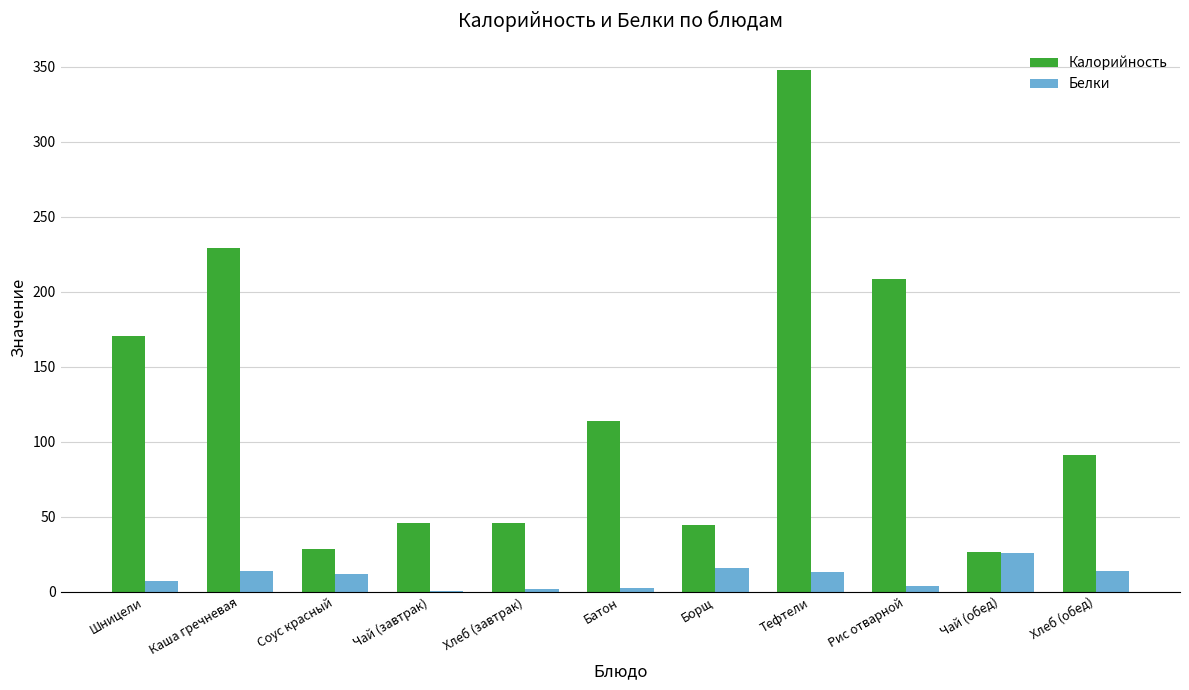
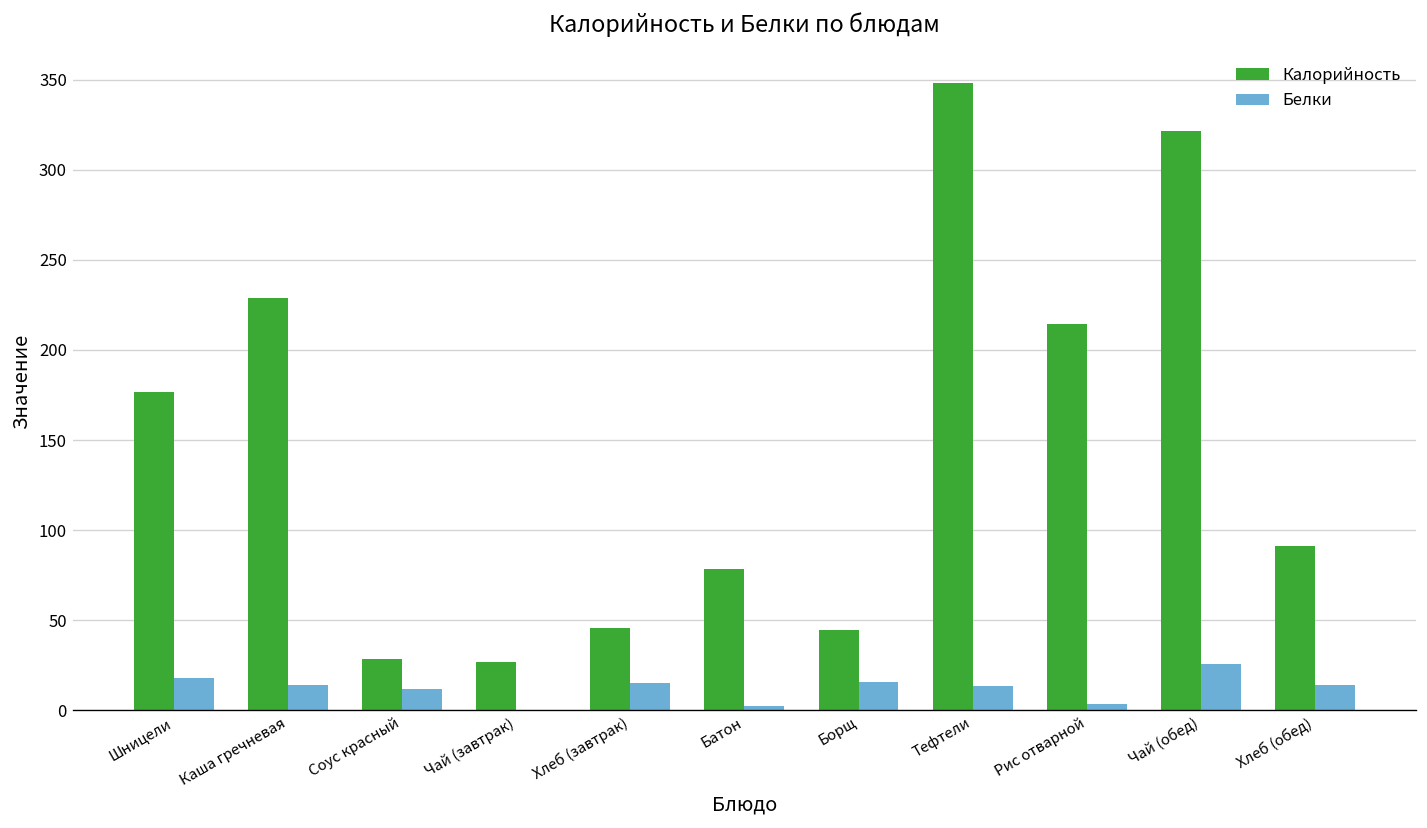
  {
    "Калорийность": {
-     "Шницели": 171,
+     "Шницели": 177,
      "Каша гречневая": 229,
      "Соус красный": 28,
-     "Чай (завтрак)": 46,
+     "Чай (завтрак)": 27,
      "Хлеб (завтрак)": 46,
-     "Батон": 114,
+     "Батон": 79,
      "Борщ": 45,
      "Тефтели": 348,
-     "Рис отварной": 209,
-     "Чай (обед)": 27,
+     "Рис отварной": 214,
+     "Чай (обед)": 322,
      "Хлеб (обед)": 91
    },
    "Белки": {
-     "Шницели": 7,
+     "Шницели": 18,
      "Каша гречневая": 14,
      "Соус красный": 12,
-     "Хлеб (завтрак)": 2,
+     "Хлеб (завтрак)": 15,
      "Батон": 2,
      "Борщ": 16,
      "Тефтели": 13,
      "Рис отварной": 4,
      "Чай (обед)": 26,
      "Хлеб (обед)": 14
    }
  }
